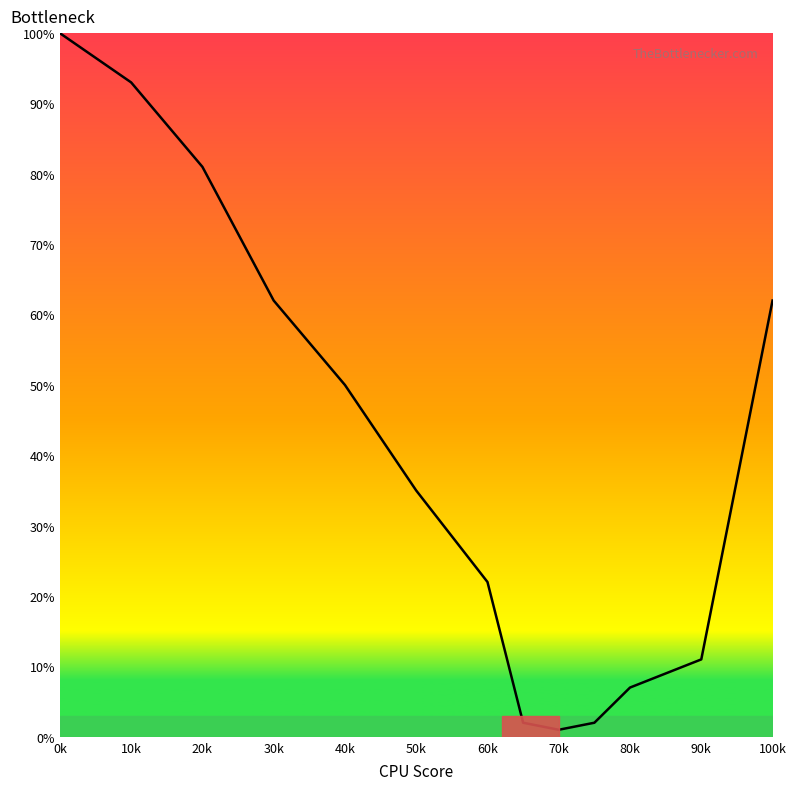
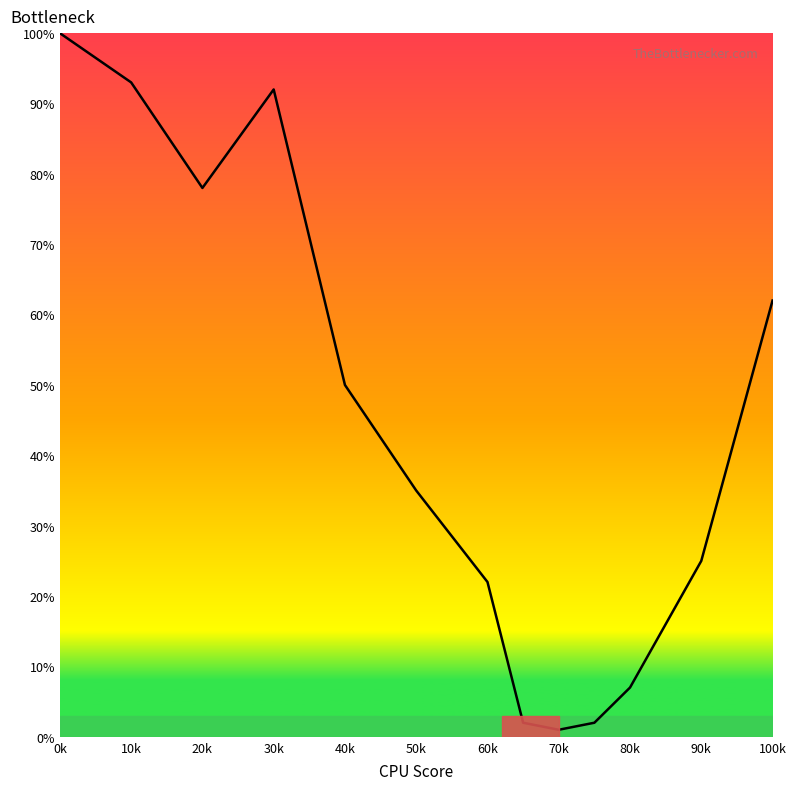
  {
    "0k": "100%",
    "10k": "93%",
-   "20k": "81%",
-   "30k": "62%",
+   "20k": "78%",
+   "30k": "92%",
    "40k": "50%",
    "50k": "35%",
    "60k": "22%",
    "80k": "7%",
-   "90k": "11%",
+   "90k": "25%",
    "100k": "62%"
  }
